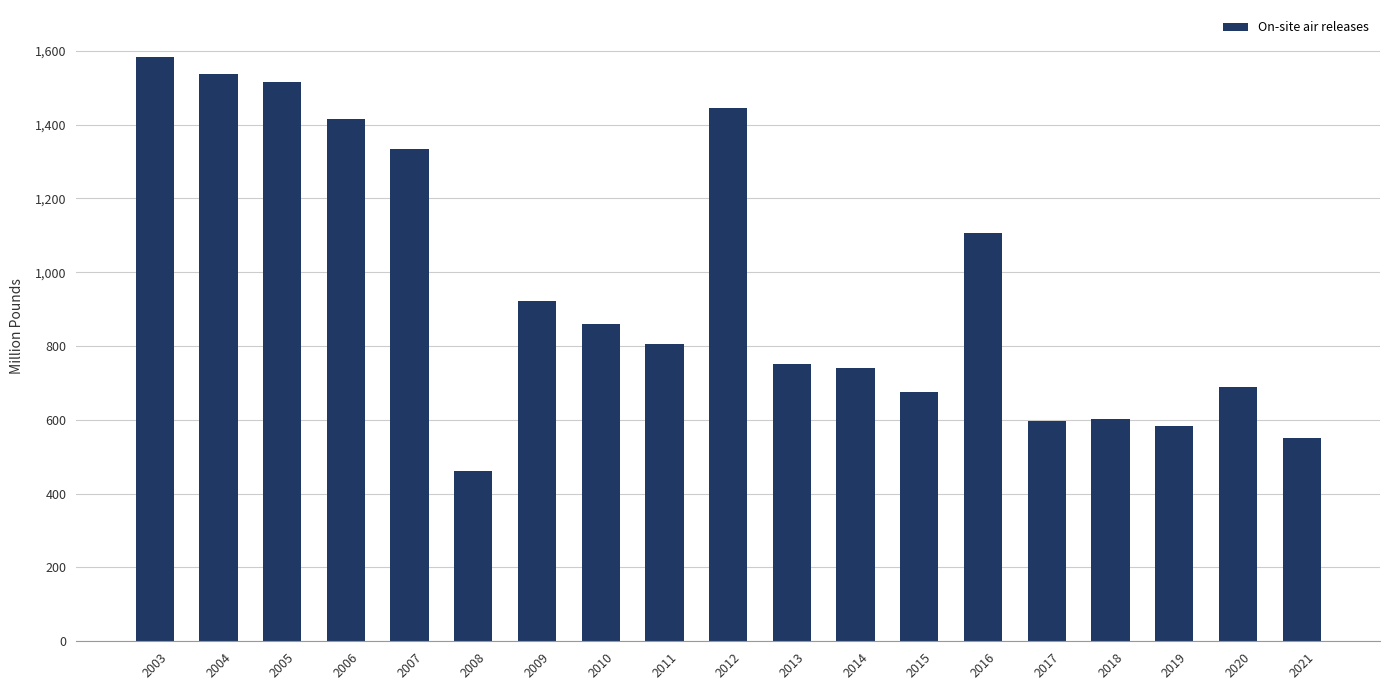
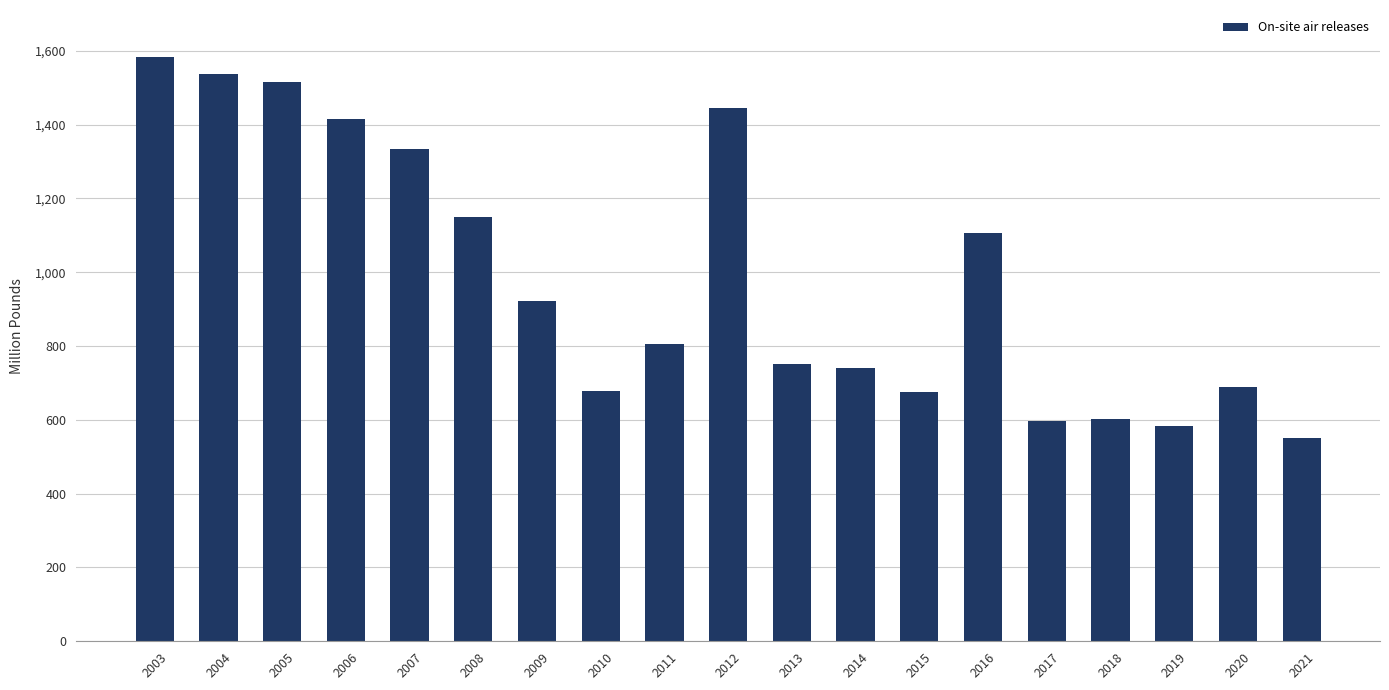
  {
    "2003": "1,580",
    "2004": "1,540",
    "2005": "1,520",
    "2006": "1,420",
    "2007": "1,330",
-   "2008": "460",
+   "2008": "1,150",
    "2009": "920",
-   "2010": "860",
+   "2010": "680",
    "2011": "810",
    "2012": "1,440",
    "2013": "750",
    "2014": "740",
    "2015": "670",
    "2016": "1,110",
    "2017": "600",
    "2018": "600",
    "2019": "580",
    "2020": "690",
    "2021": "550"
  }
